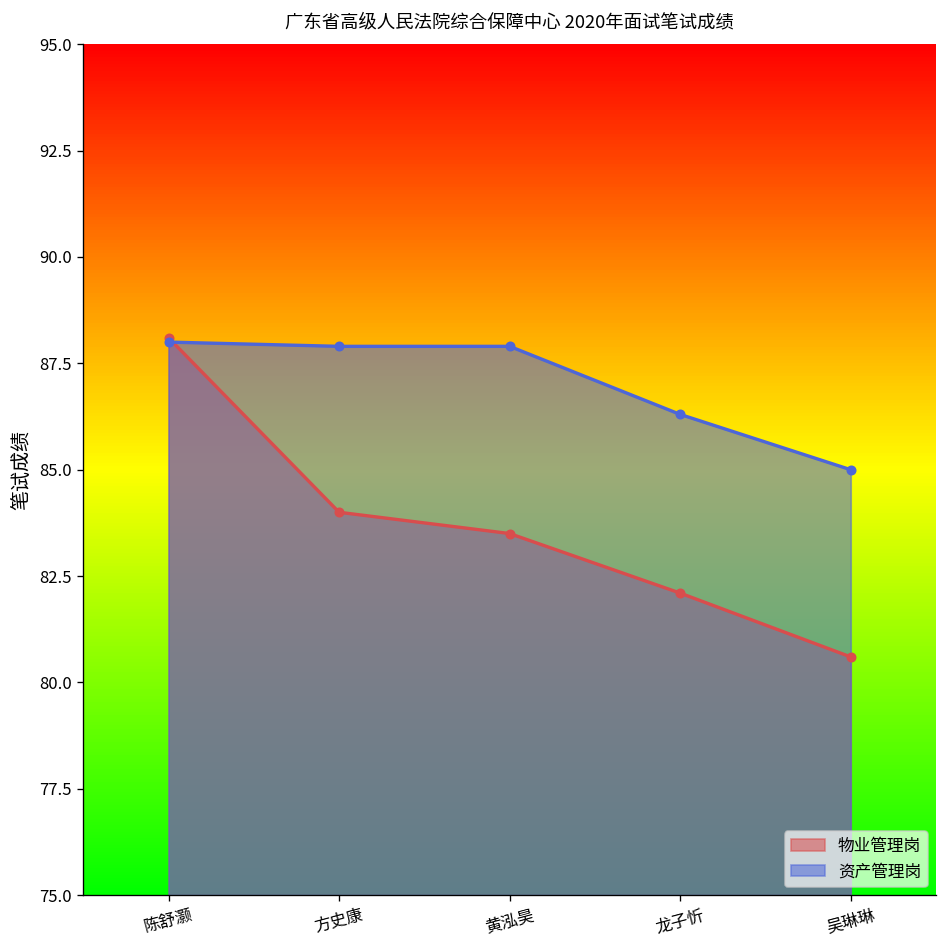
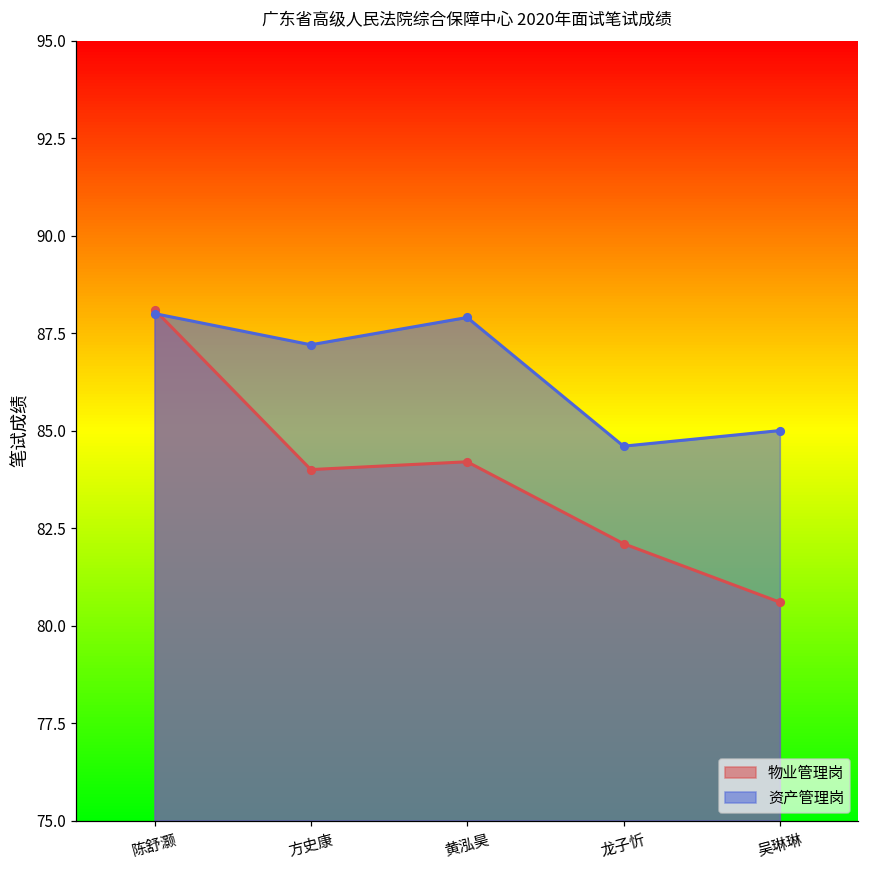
  {
    "物业管理岗": {
      "陈舒灏": 88.1,
      "方史康": 84.0,
-     "黄泓昊": 83.5,
+     "黄泓昊": 84.2,
      "龙子忻": 82.1,
      "吴琳琳": 80.6
    },
    "资产管理岗": {
      "陈舒灏": 88.0,
-     "方史康": 87.9,
+     "方史康": 87.2,
      "黄泓昊": 87.9,
-     "龙子忻": 86.3,
+     "龙子忻": 84.6,
      "吴琳琳": 85.0
    }
  }
